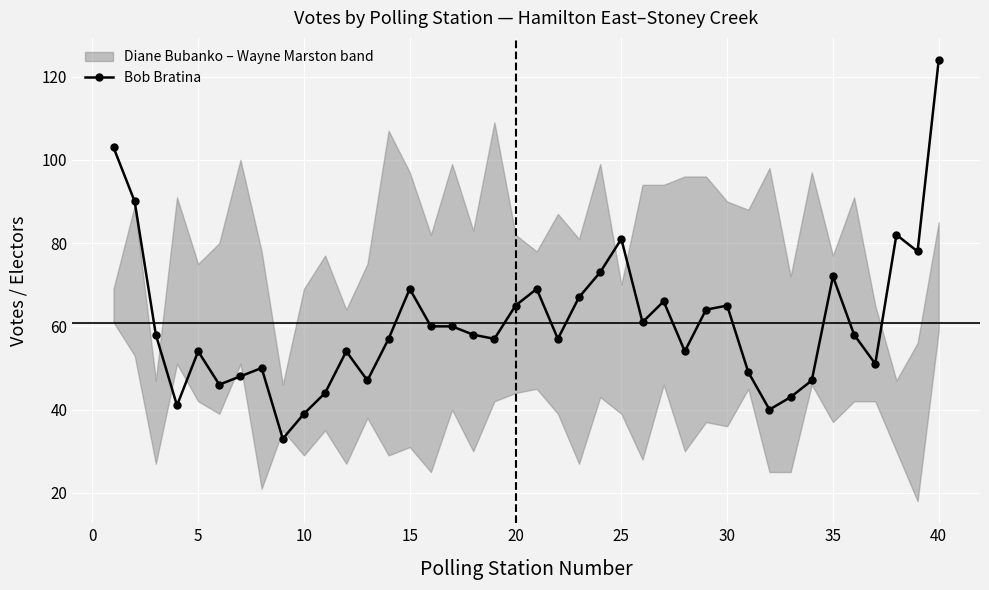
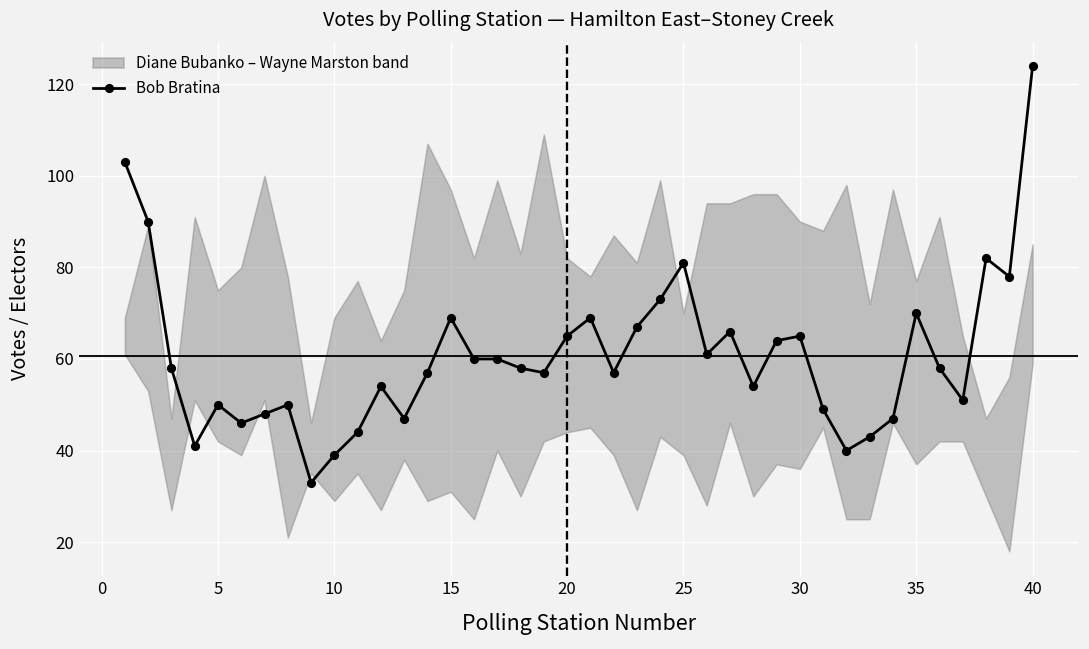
  {
    "Bob Bratina": {
-     "5": 54,
+     "5": 50,
      "10": 39,
      "15": 69,
      "20": 65,
      "25": 81,
      "30": 65,
-     "35": 72,
+     "35": 70,
      "40": 124
    }
  }
